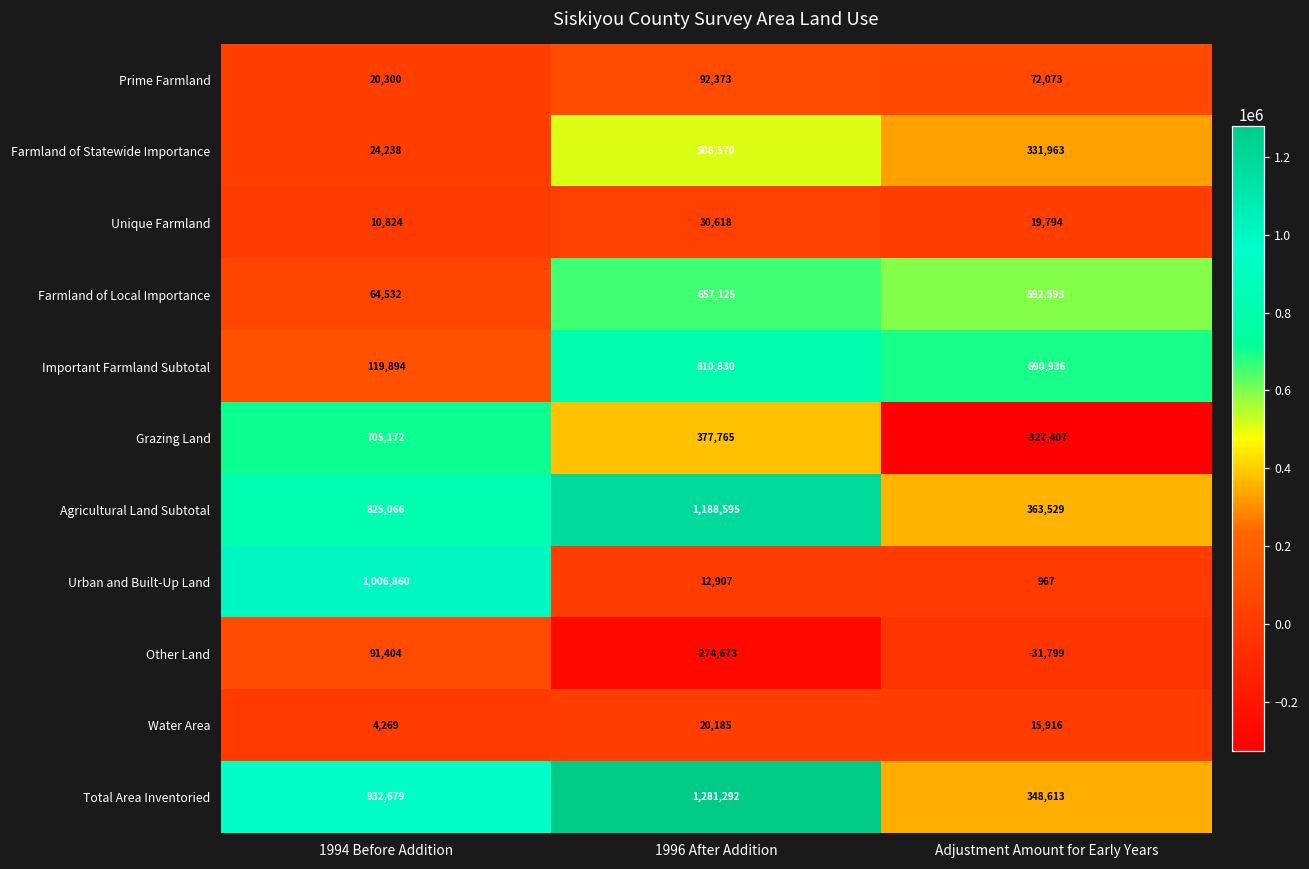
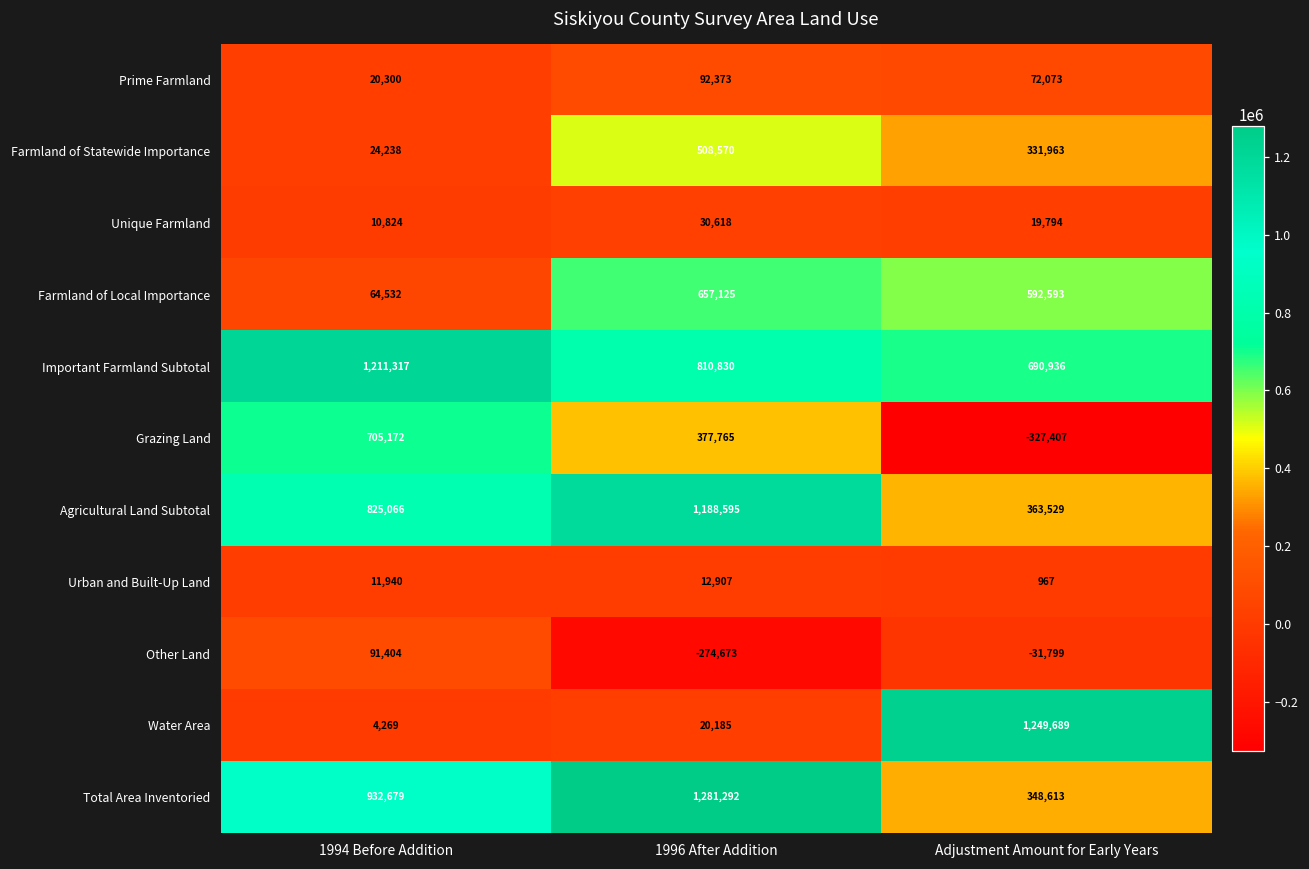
  {
    "Prime Farmland": {
      "1994 Before Addition": "20,300",
      "1996 After Addition": "92,373",
      "Adjustment Amount for Early Years": "72,073"
    },
    "Farmland of Statewide Importance": {
      "1994 Before Addition": "24,238",
      "1996 After Addition": "508,570",
      "Adjustment Amount for Early Years": "331,963"
    },
    "Unique Farmland": {
      "1994 Before Addition": "10,824",
      "1996 After Addition": "30,618",
      "Adjustment Amount for Early Years": "19,794"
    },
    "Farmland of Local Importance": {
      "1994 Before Addition": "64,532",
      "1996 After Addition": "657,125",
      "Adjustment Amount for Early Years": "592,593"
    },
    "Important Farmland Subtotal": {
-     "1994 Before Addition": "119,894",
+     "1994 Before Addition": "1,211,317",
      "1996 After Addition": "810,830",
      "Adjustment Amount for Early Years": "690,936"
    },
    "Grazing Land": {
      "1994 Before Addition": "705,172",
      "1996 After Addition": "377,765",
      "Adjustment Amount for Early Years": "-327,407"
    },
    "Agricultural Land Subtotal": {
      "1994 Before Addition": "825,066",
      "1996 After Addition": "1,188,595",
      "Adjustment Amount for Early Years": "363,529"
    },
    "Urban and Built-Up Land": {
-     "1994 Before Addition": "1,006,860",
+     "1994 Before Addition": "11,940",
      "1996 After Addition": "12,907",
      "Adjustment Amount for Early Years": "967"
    },
    "Other Land": {
      "1994 Before Addition": "91,404",
      "1996 After Addition": "-274,673",
      "Adjustment Amount for Early Years": "-31,799"
    },
    "Water Area": {
      "1994 Before Addition": "4,269",
      "1996 After Addition": "20,185",
-     "Adjustment Amount for Early Years": "15,916"
+     "Adjustment Amount for Early Years": "1,249,689"
    },
    "Total Area Inventoried": {
      "1994 Before Addition": "932,679",
      "1996 After Addition": "1,281,292",
      "Adjustment Amount for Early Years": "348,613"
    }
  }
